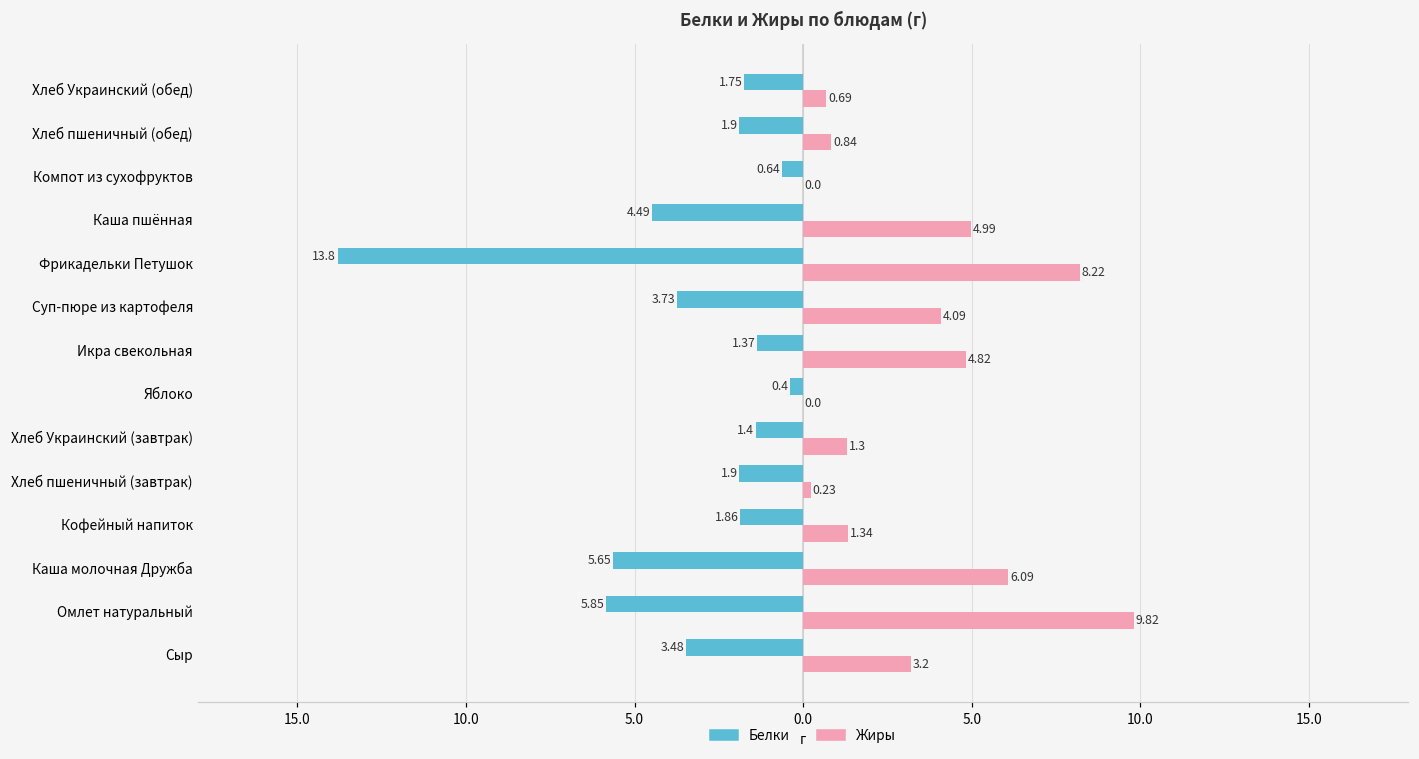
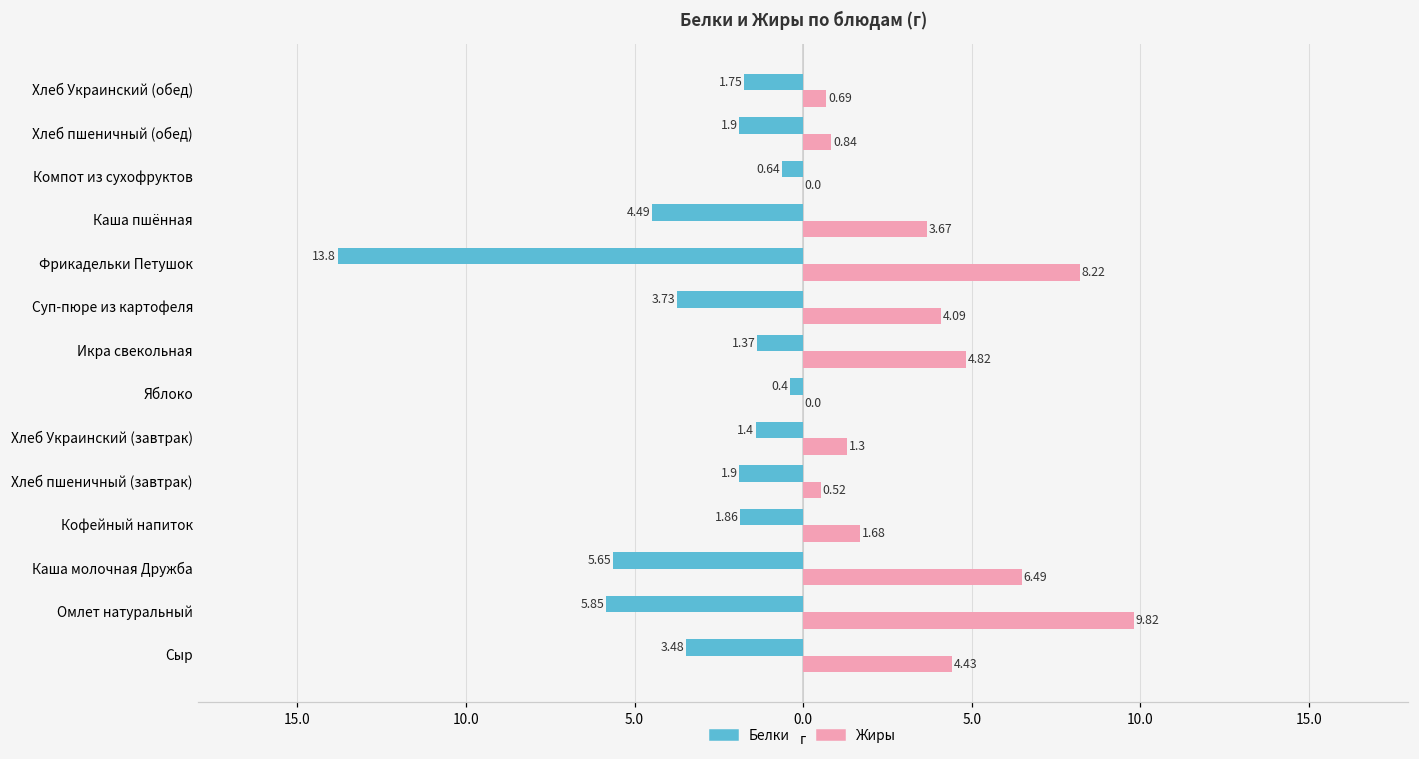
  {
    "Жиры": {
      "Хлеб Украинский (обед)": 0.69,
      "Хлеб пшеничный (обед)": 0.84,
      "Компот из сухофруктов": 0.0,
-     "Каша пшённая": 4.99,
+     "Каша пшённая": 3.67,
      "Фрикадельки Петушок": 8.22,
      "Суп-пюре из картофеля": 4.09,
      "Икра свекольная": 4.82,
      "Яблоко": 0.0,
      "Хлеб Украинский (завтрак)": 1.3,
-     "Хлеб пшеничный (завтрак)": 0.23,
-     "Кофейный напиток": 1.34,
-     "Каша молочная Дружба": 6.09,
+     "Хлеб пшеничный (завтрак)": 0.52,
+     "Кофейный напиток": 1.68,
+     "Каша молочная Дружба": 6.49,
      "Омлет натуральный": 9.82,
-     "Сыр": 3.2
+     "Сыр": 4.43
    }
  }
